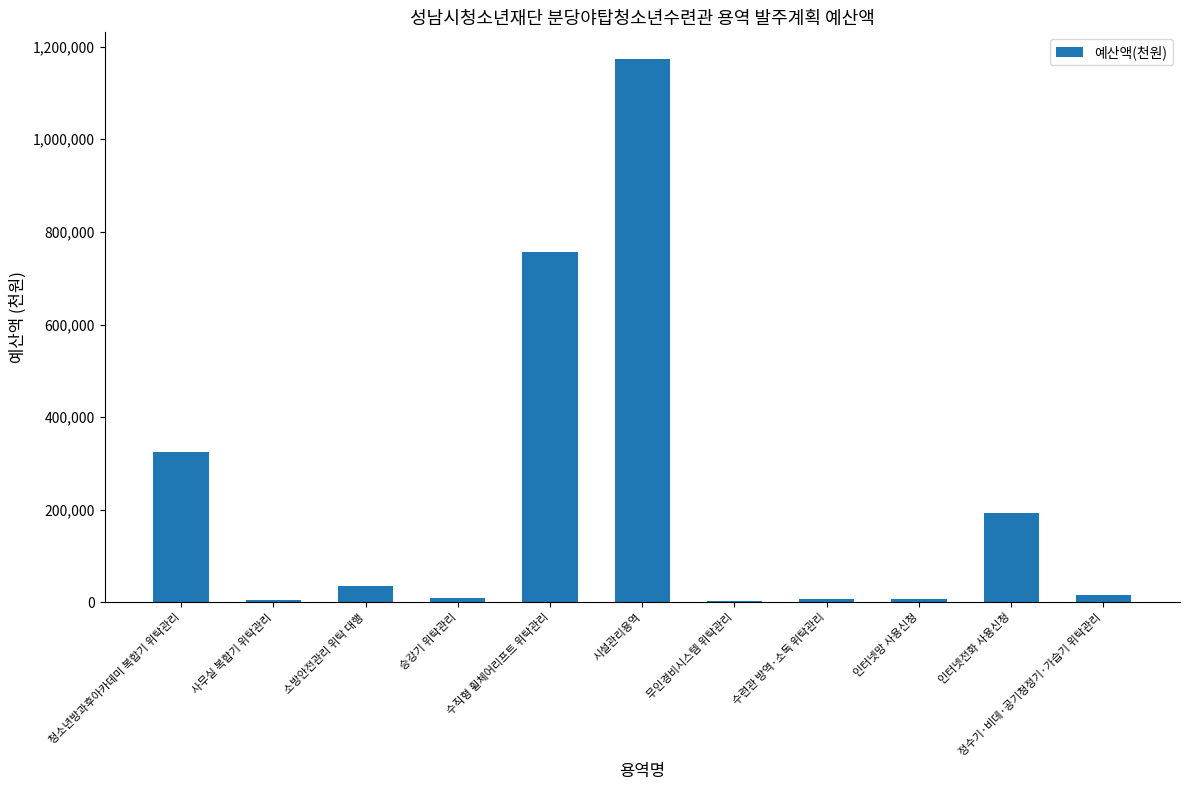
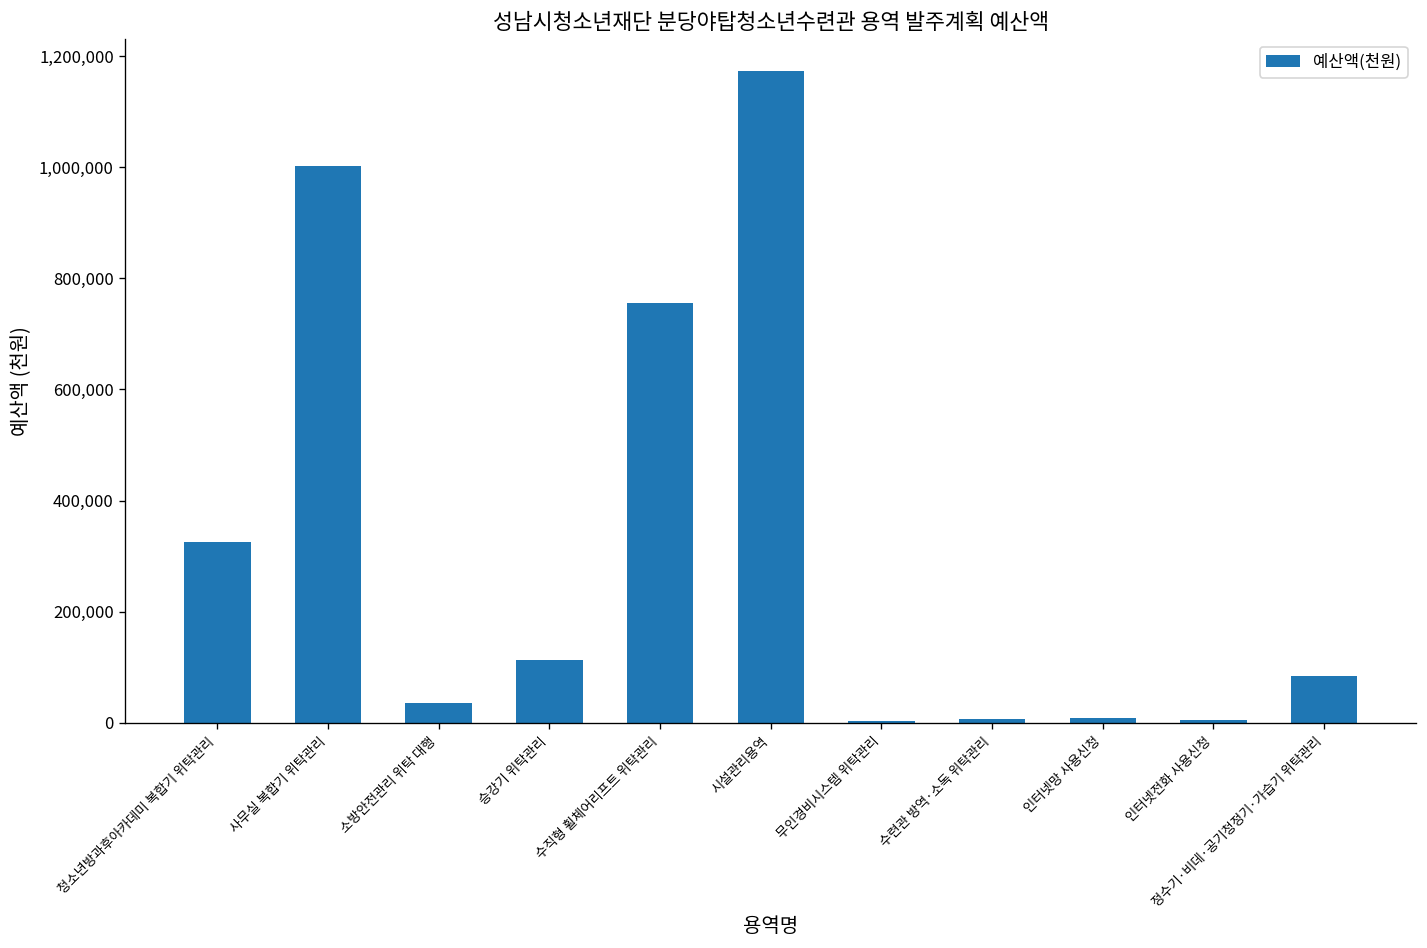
  {
    "청소년방과후아카데미 복합기 위탁관리": "330,000",
-   "사무실 복합기 위탁관리": "10,000",
+   "사무실 복합기 위탁관리": "1,000,000",
    "소방안전관리 위탁 대행": "40,000",
-   "승강기 위탁관리": "10,000",
+   "승강기 위탁관리": "110,000",
    "수직형 휠체어리프트 위탁관리": "760,000",
    "시설관리용역": "1,170,000",
    "수련관 방역·소독 위탁관리": "10,000",
    "인터넷망 사용신청": "10,000",
-   "인터넷전화 사용신청": "190,000",
-   "정수기·비데·공기청정기·가습기 위탁관리": "20,000"
+   "인터넷전화 사용신청": "10,000",
+   "정수기·비데·공기청정기·가습기 위탁관리": "80,000"
  }
